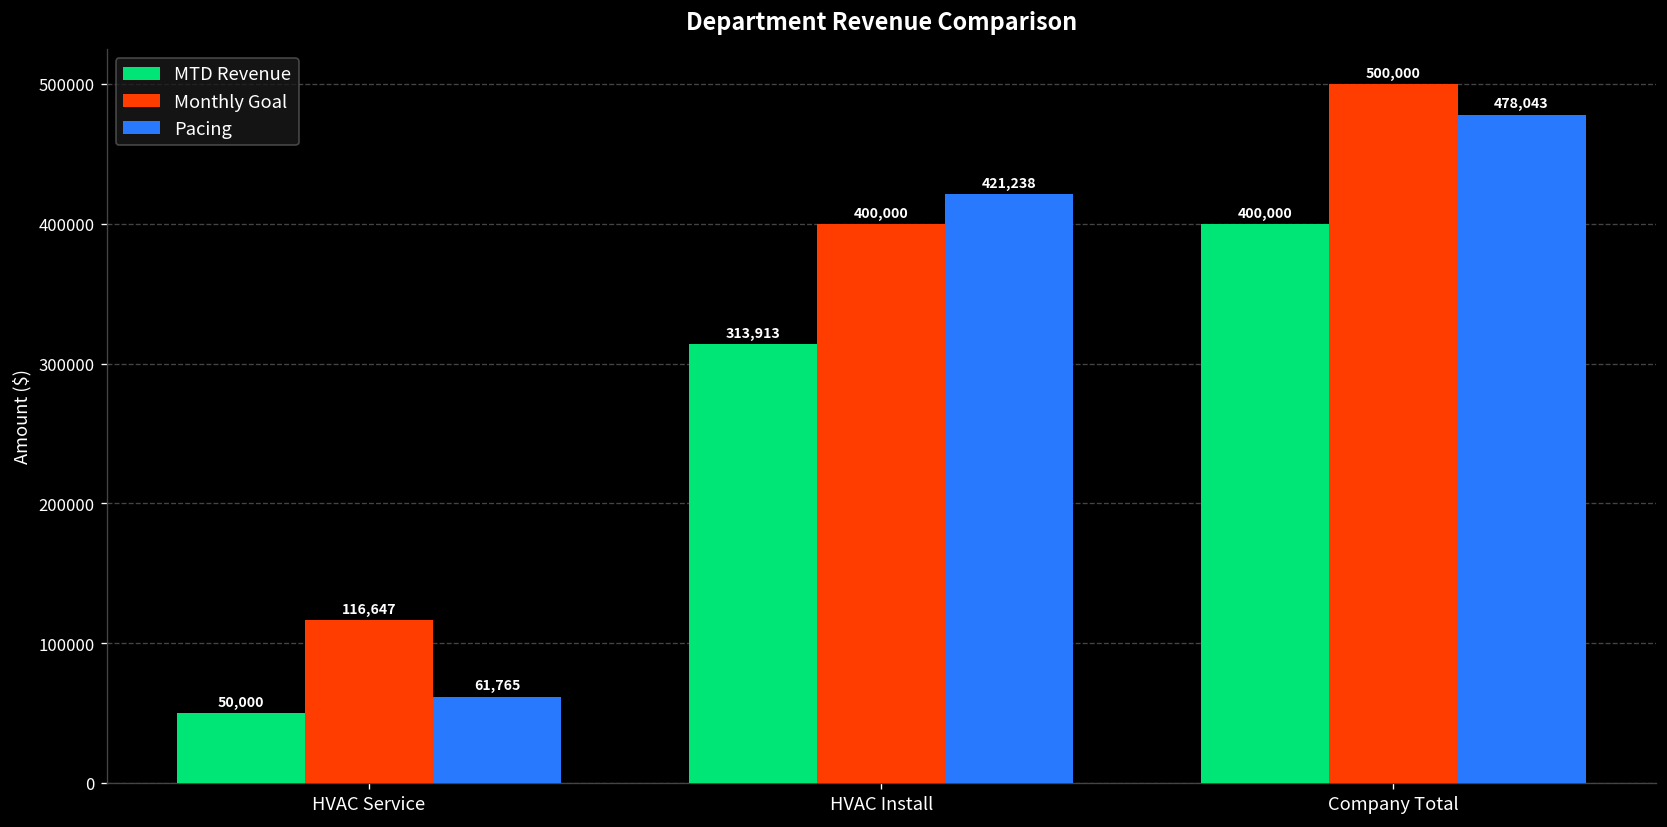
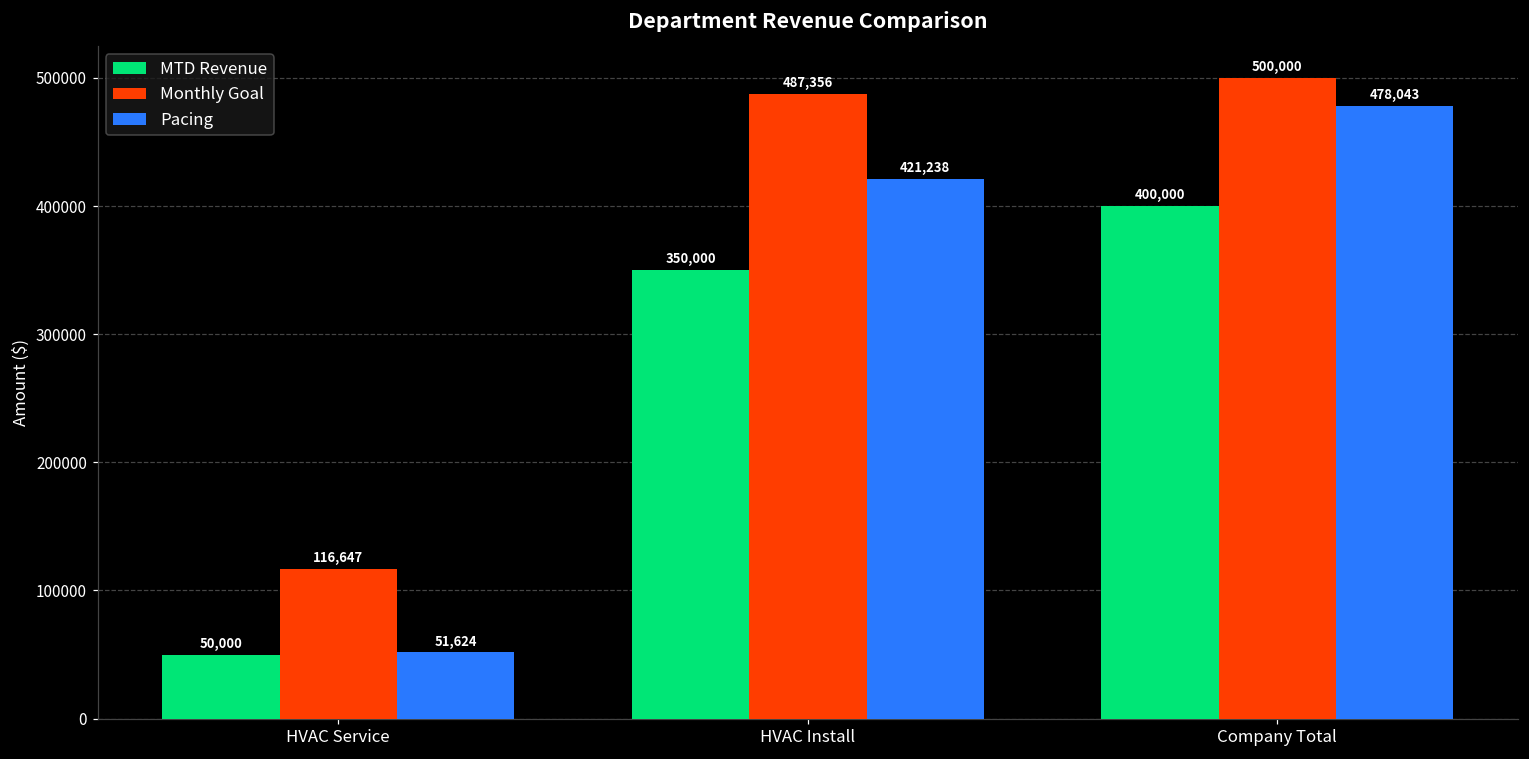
  {
    "MTD Revenue": {
      "HVAC Service": "50,000",
-     "HVAC Install": "313,913",
+     "HVAC Install": "350,000",
      "Company Total": "400,000"
    },
    "Monthly Goal": {
      "HVAC Service": "116,647",
-     "HVAC Install": "400,000",
+     "HVAC Install": "487,356",
      "Company Total": "500,000"
    },
    "Pacing": {
-     "HVAC Service": "61,765",
+     "HVAC Service": "51,624",
      "HVAC Install": "421,238",
      "Company Total": "478,043"
    }
  }
